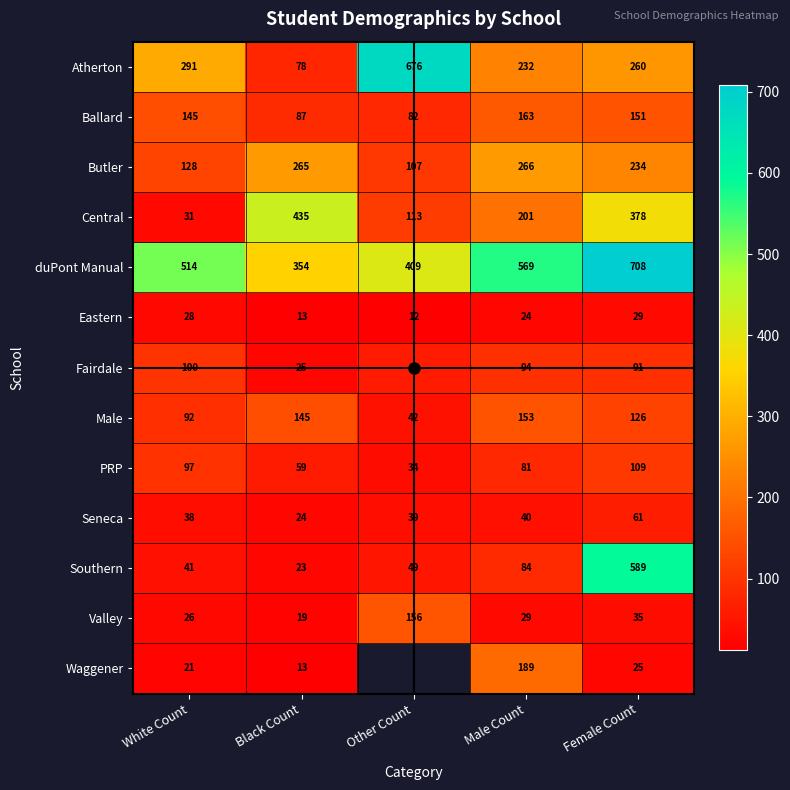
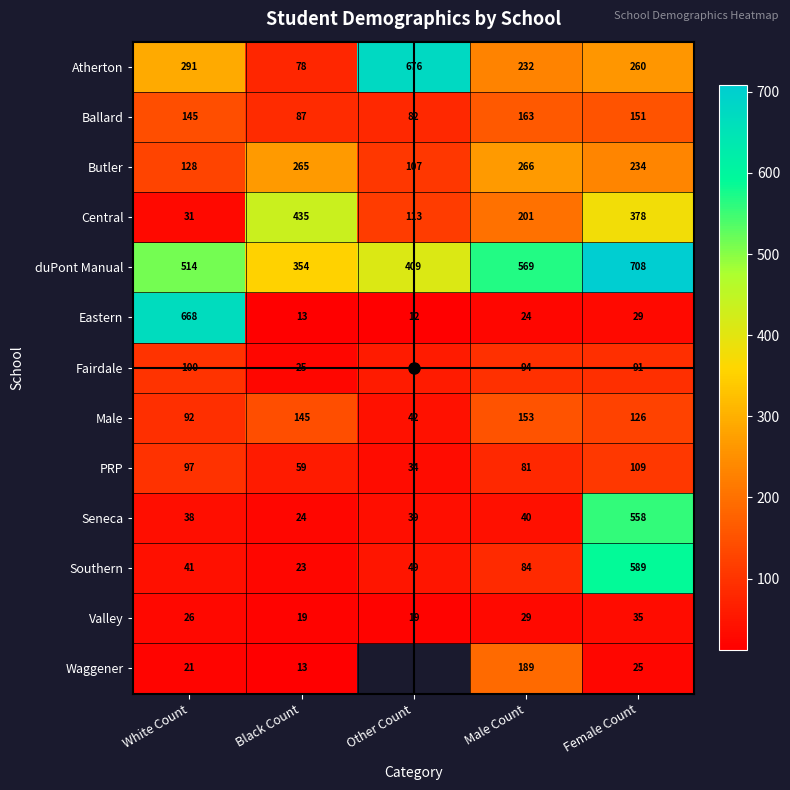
  {
    "Atherton": {
      "White Count": 291,
      "Black Count": 78,
      "Other Count": 676,
      "Male Count": 232,
      "Female Count": 260
    },
    "Ballard": {
      "White Count": 145,
      "Black Count": 87,
      "Other Count": 82,
      "Male Count": 163,
      "Female Count": 151
    },
    "Butler": {
      "White Count": 128,
      "Black Count": 265,
      "Other Count": 107,
      "Male Count": 266,
      "Female Count": 234
    },
    "Central": {
      "White Count": 31,
      "Black Count": 435,
      "Other Count": 113,
      "Male Count": 201,
      "Female Count": 378
    },
    "duPont Manual": {
      "White Count": 514,
      "Black Count": 354,
      "Other Count": 409,
      "Male Count": 569,
      "Female Count": 708
    },
    "Eastern": {
-     "White Count": 28,
+     "White Count": 668,
      "Black Count": 13,
      "Other Count": 12,
      "Male Count": 24,
      "Female Count": 29
    },
    "Fairdale": {
      "White Count": 100,
      "Black Count": 25,
      "Male Count": 94,
      "Female Count": 91
    },
    "Male": {
      "White Count": 92,
      "Black Count": 145,
      "Other Count": 42,
      "Male Count": 153,
      "Female Count": 126
    },
    "PRP": {
      "White Count": 97,
      "Black Count": 59,
      "Other Count": 34,
      "Male Count": 81,
      "Female Count": 109
    },
    "Seneca": {
      "White Count": 38,
      "Black Count": 24,
      "Other Count": 39,
      "Male Count": 40,
-     "Female Count": 61
+     "Female Count": 558
    },
    "Southern": {
      "White Count": 41,
      "Black Count": 23,
      "Other Count": 49,
      "Male Count": 84,
      "Female Count": 589
    },
    "Valley": {
      "White Count": 26,
      "Black Count": 19,
-     "Other Count": 156,
+     "Other Count": 19,
      "Male Count": 29,
      "Female Count": 35
    },
    "Waggener": {
      "White Count": 21,
      "Black Count": 13,
      "Male Count": 189,
      "Female Count": 25
    }
  }
